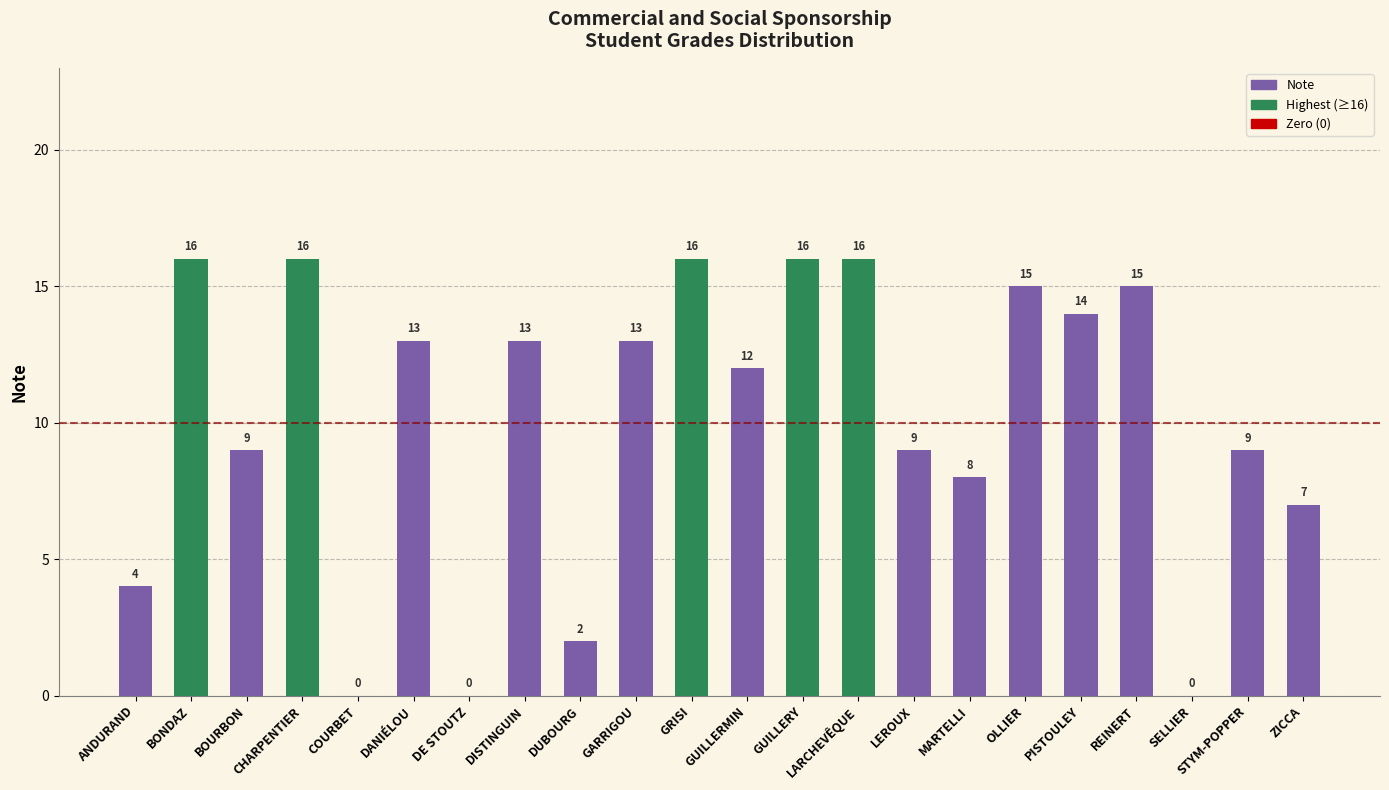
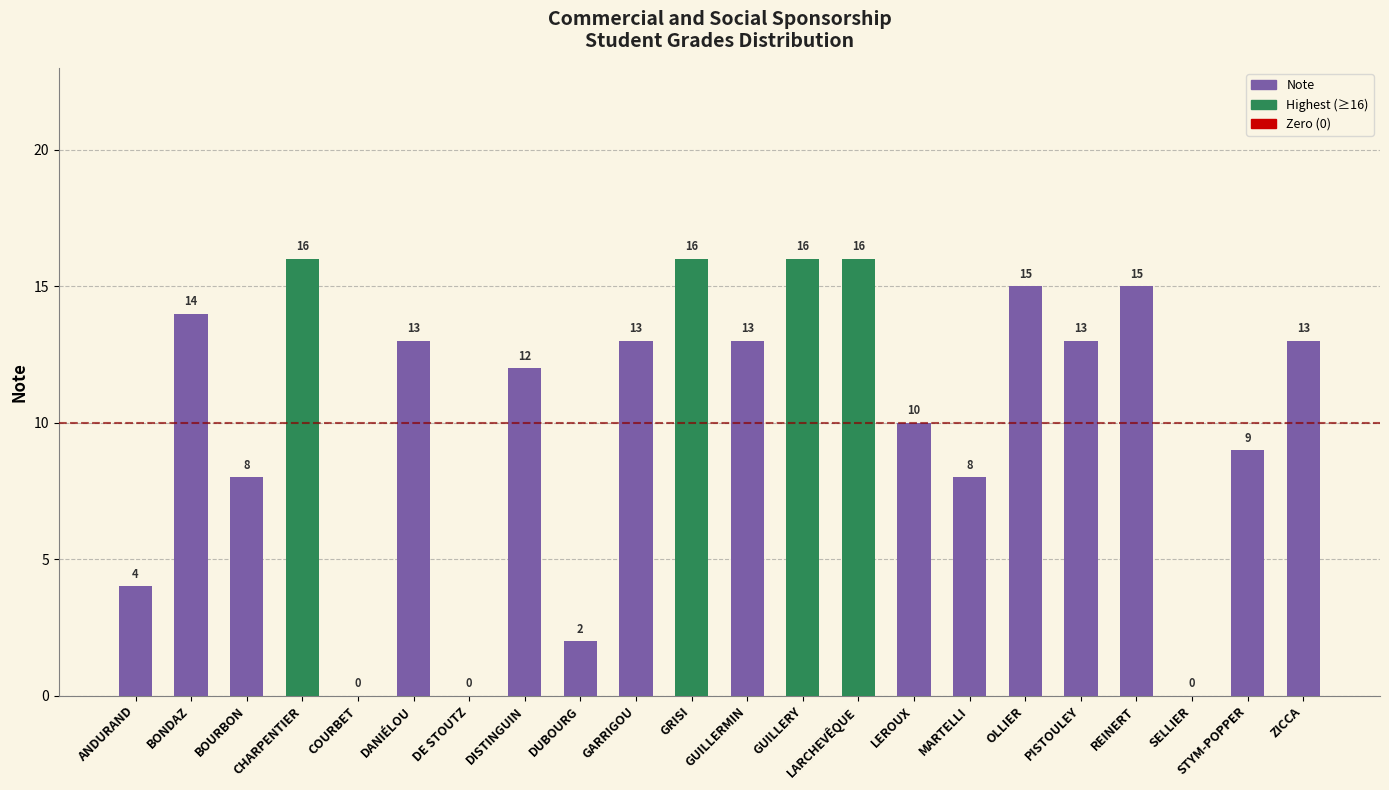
  {
    "ANDURAND": 4,
-   "BONDAZ": 16,
-   "BOURBON": 9,
+   "BONDAZ": 14,
+   "BOURBON": 8,
    "CHARPENTIER": 16,
    "COURBET": 0,
    "DANIÉLOU": 13,
    "DE STOUTZ": 0,
-   "DISTINGUIN": 13,
+   "DISTINGUIN": 12,
    "DUBOURG": 2,
    "GARRIGOU": 13,
    "GRISI": 16,
-   "GUILLERMIN": 12,
+   "GUILLERMIN": 13,
    "GUILLERY": 16,
    "LARCHEVÊQUE": 16,
-   "LEROUX": 9,
+   "LEROUX": 10,
    "MARTELLI": 8,
    "OLLIER": 15,
-   "PISTOULEY": 14,
+   "PISTOULEY": 13,
    "REINERT": 15,
    "SELLIER": 0,
    "STYM-POPPER": 9,
-   "ZICCA": 7
+   "ZICCA": 13
  }
